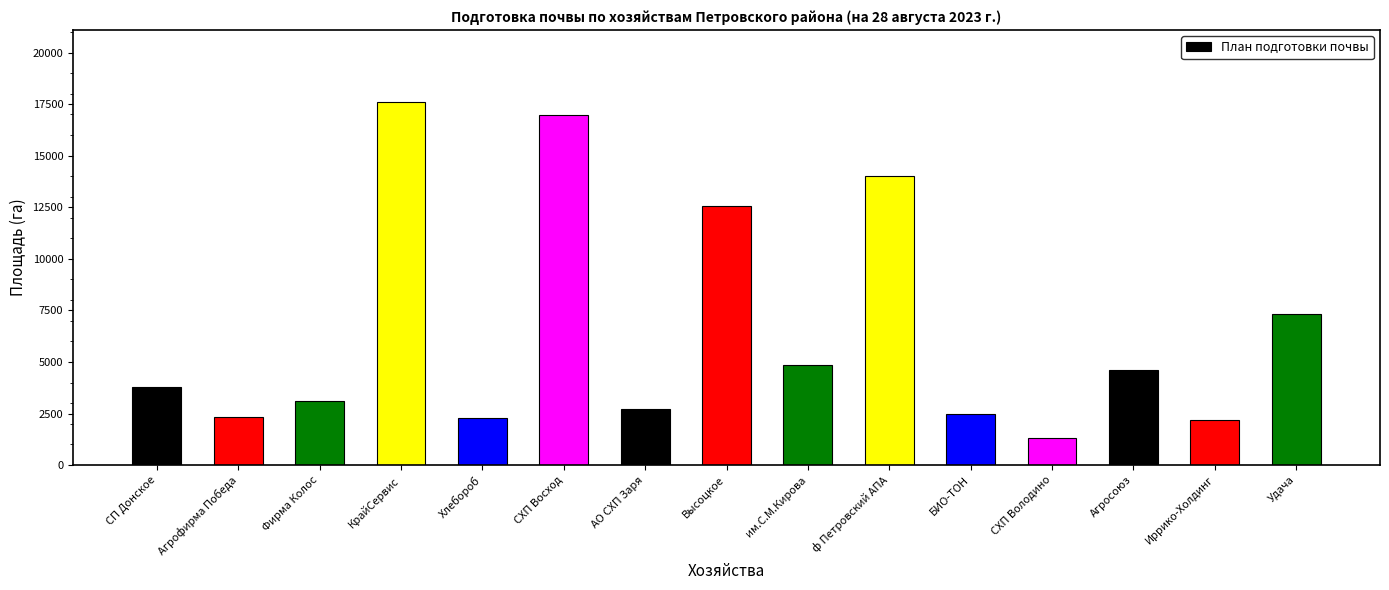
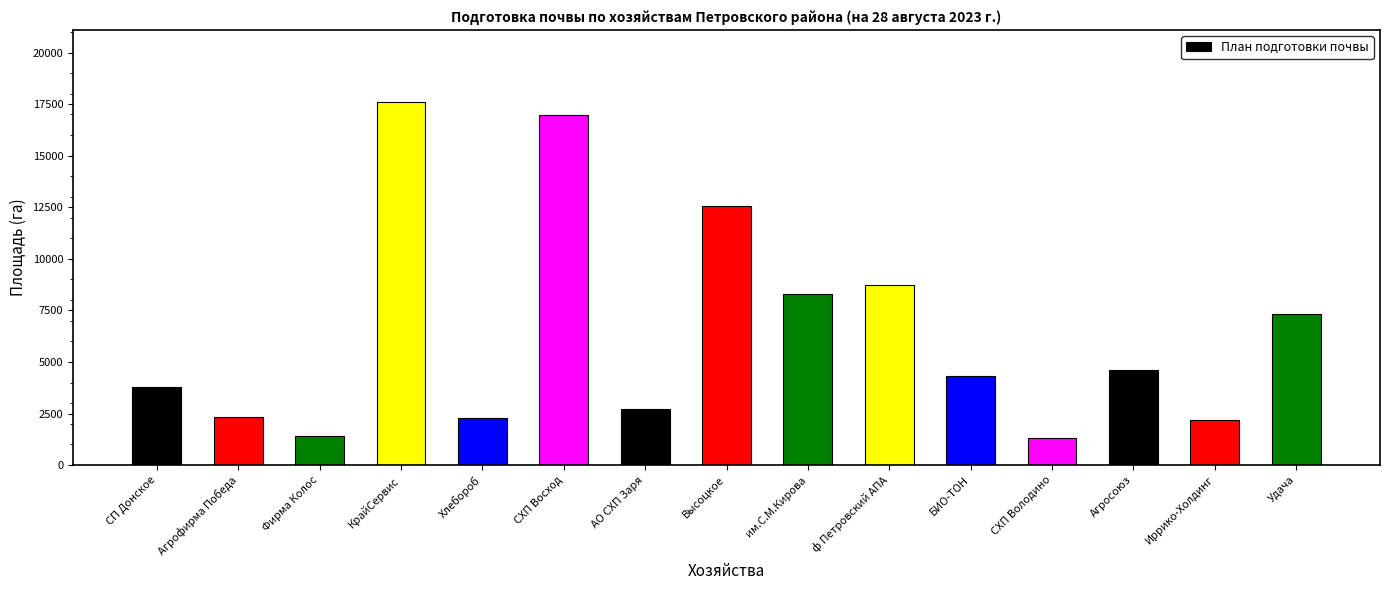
  {
    "СП Донское": 3800,
    "Агрофирма Победа": 2400,
-   "Фирма Колос": 3100,
+   "Фирма Колос": 1400,
    "КрайСервис": 17600,
    "Хлебороб": 2300,
    "СХП Восход": 17000,
    "АО СХП Заря": 2700,
    "Высоцкое": 12600,
-   "им.С.М.Кирова": 4800,
-   "ф Петровский АПА": 14000,
-   "БИО-ТОН": 2500,
+   "им.С.М.Кирова": 8300,
+   "ф Петровский АПА": 8700,
+   "БИО-ТОН": 4300,
    "СХП Володино": 1300,
    "Агросоюз": 4600,
    "Иррико-Холдинг": 2200,
    "Удача": 7300
  }
